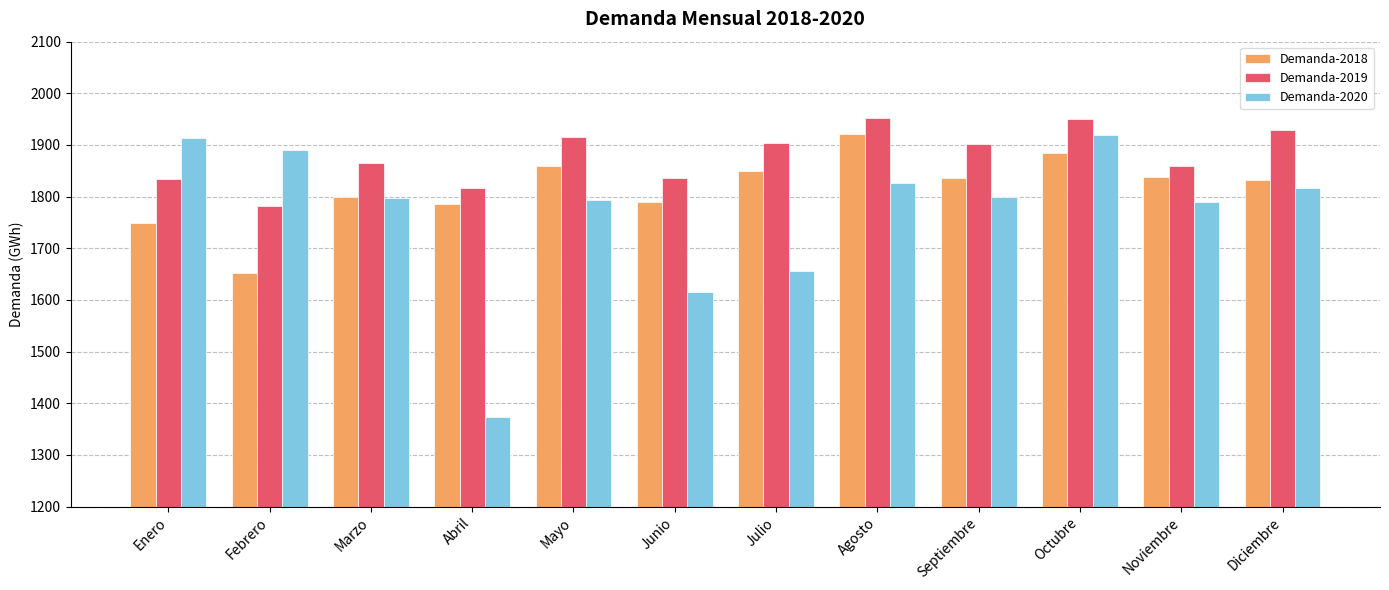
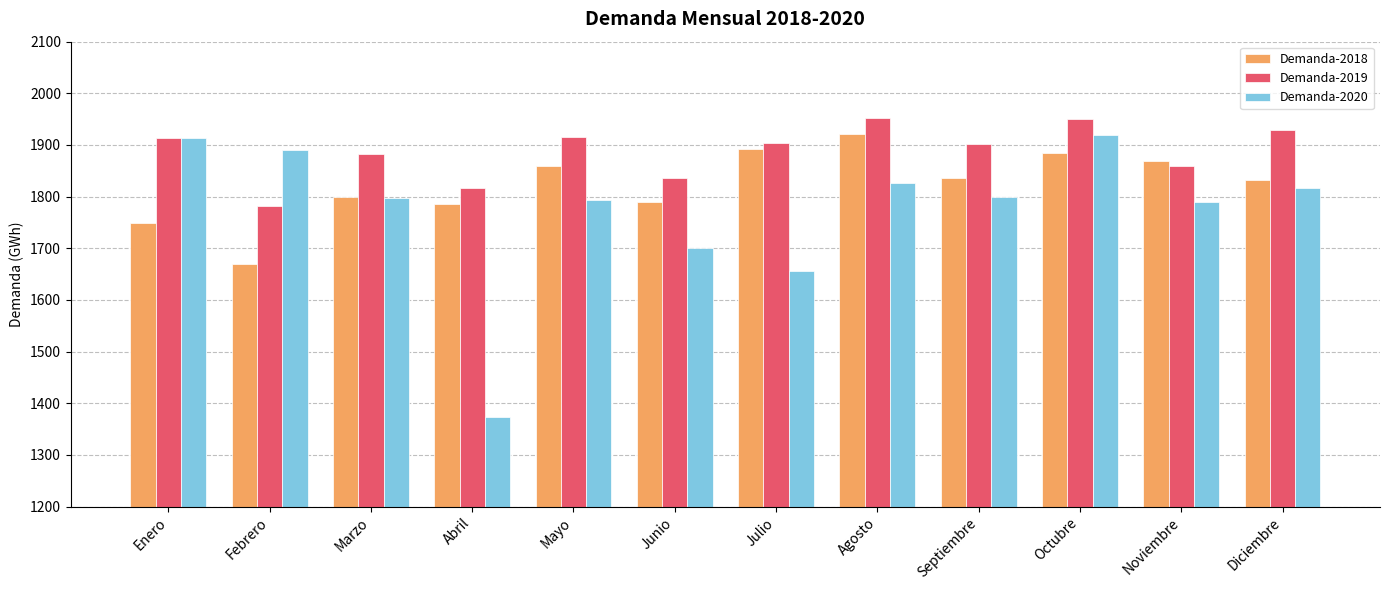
  {
    "Demanda-2018": {
      "Enero": 1750,
-     "Febrero": 1650,
+     "Febrero": 1670,
      "Marzo": 1800,
      "Abril": 1790,
      "Mayo": 1860,
      "Junio": 1790,
-     "Julio": 1850,
+     "Julio": 1890,
      "Agosto": 1920,
      "Septiembre": 1840,
      "Octubre": 1890,
-     "Noviembre": 1840,
+     "Noviembre": 1870,
      "Diciembre": 1830
    },
    "Demanda-2019": {
-     "Enero": 1830,
+     "Enero": 1910,
      "Febrero": 1780,
-     "Marzo": 1860,
+     "Marzo": 1880,
      "Abril": 1820,
      "Mayo": 1920,
      "Junio": 1840,
      "Julio": 1900,
      "Agosto": 1950,
      "Septiembre": 1900,
      "Octubre": 1950,
      "Noviembre": 1860,
      "Diciembre": 1930
    },
    "Demanda-2020": {
      "Enero": 1910,
      "Febrero": 1890,
      "Marzo": 1800,
      "Abril": 1370,
      "Mayo": 1790,
-     "Junio": 1610,
+     "Junio": 1700,
      "Julio": 1660,
      "Agosto": 1830,
      "Septiembre": 1800,
      "Octubre": 1920,
      "Noviembre": 1790,
      "Diciembre": 1820
    }
  }
